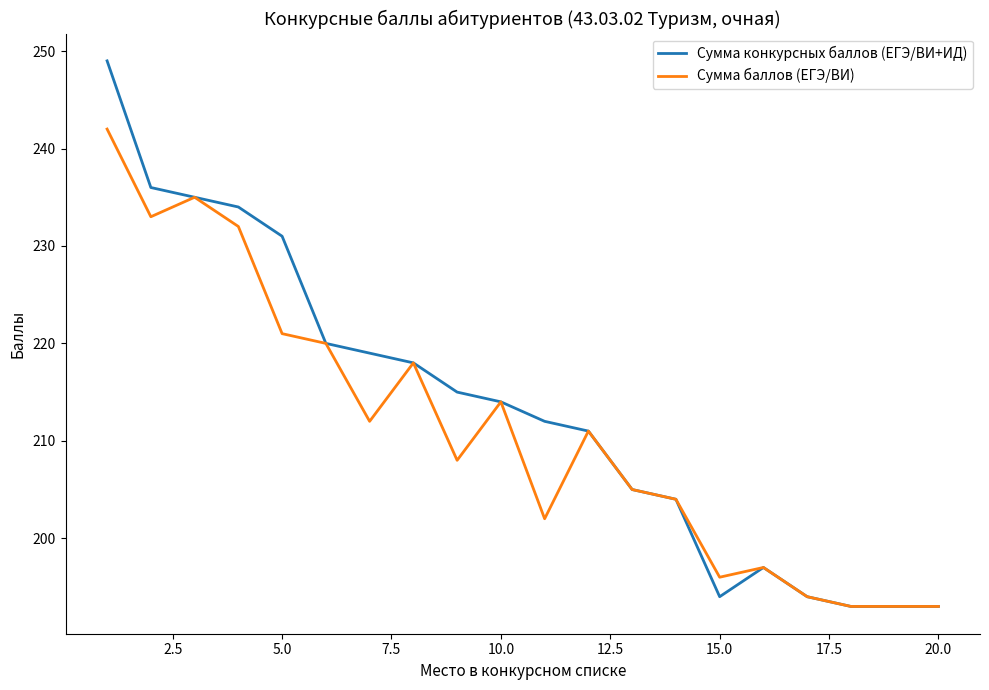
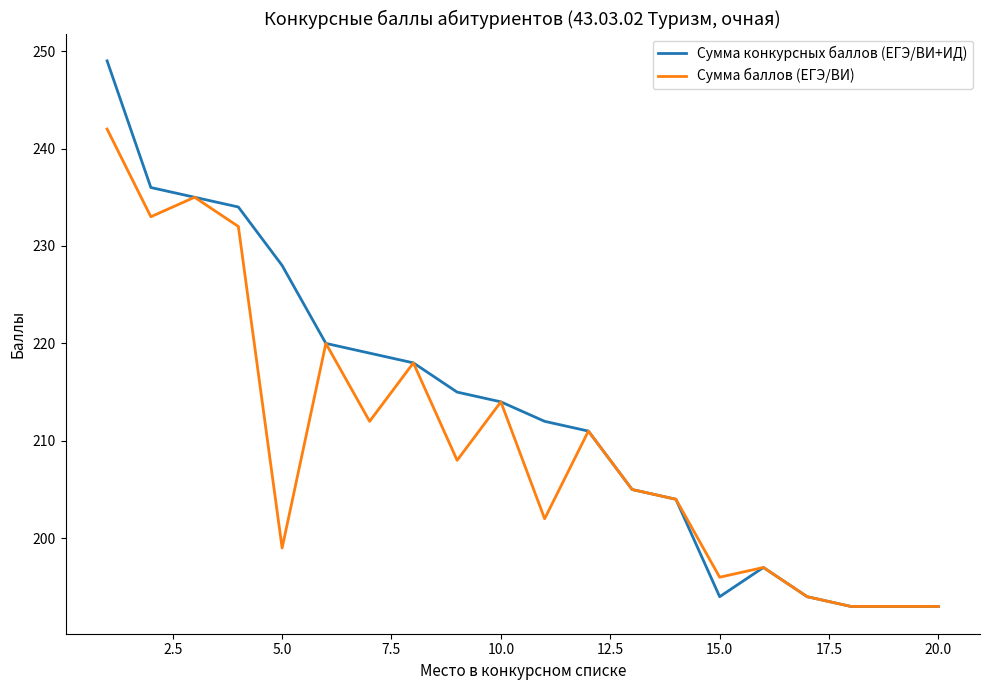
  {
    "Сумма конкурсных баллов (ЕГЭ/ВИ+ИД)": {
-     "5.0": 231,
+     "5.0": 228,
      "15.0": 194
    },
    "Сумма баллов (ЕГЭ/ВИ)": {
-     "5.0": 221,
+     "5.0": 199,
      "15.0": 196
    }
  }
